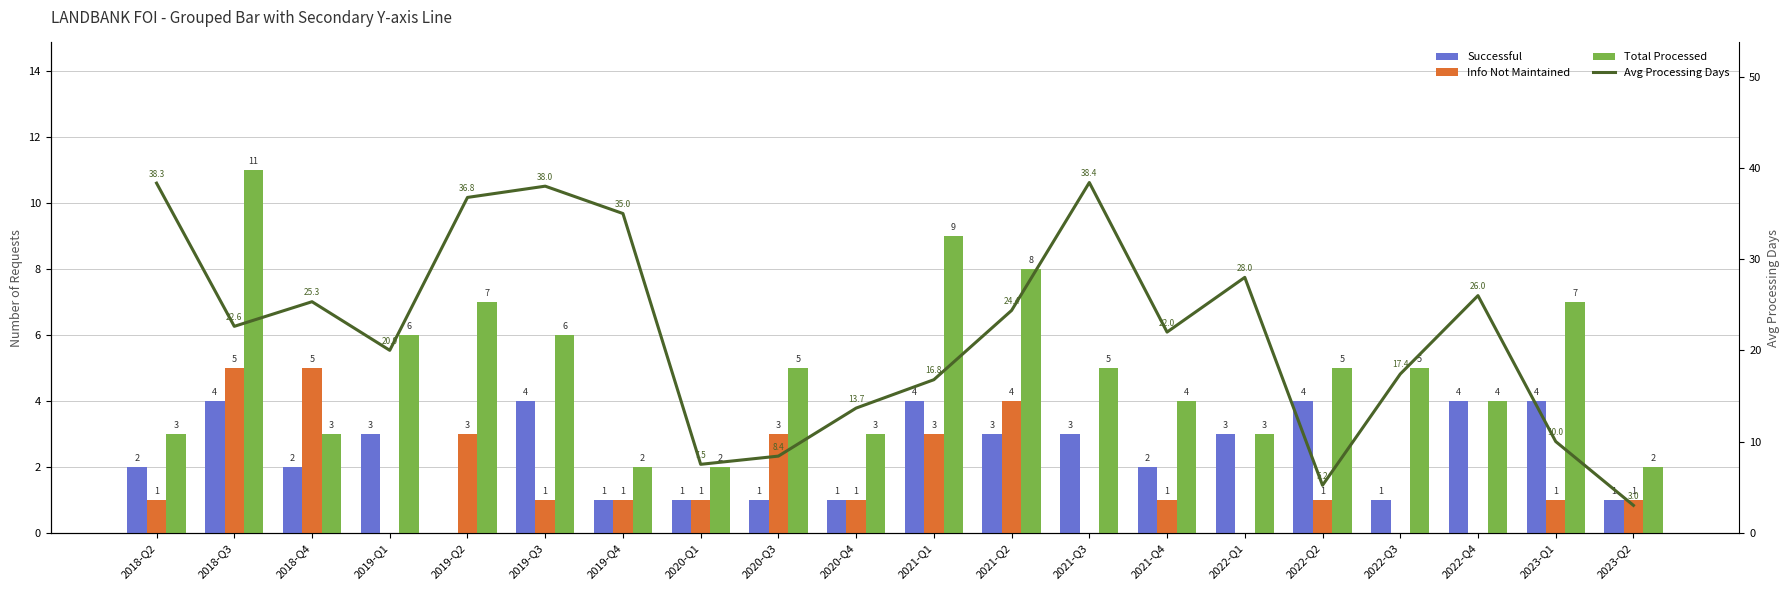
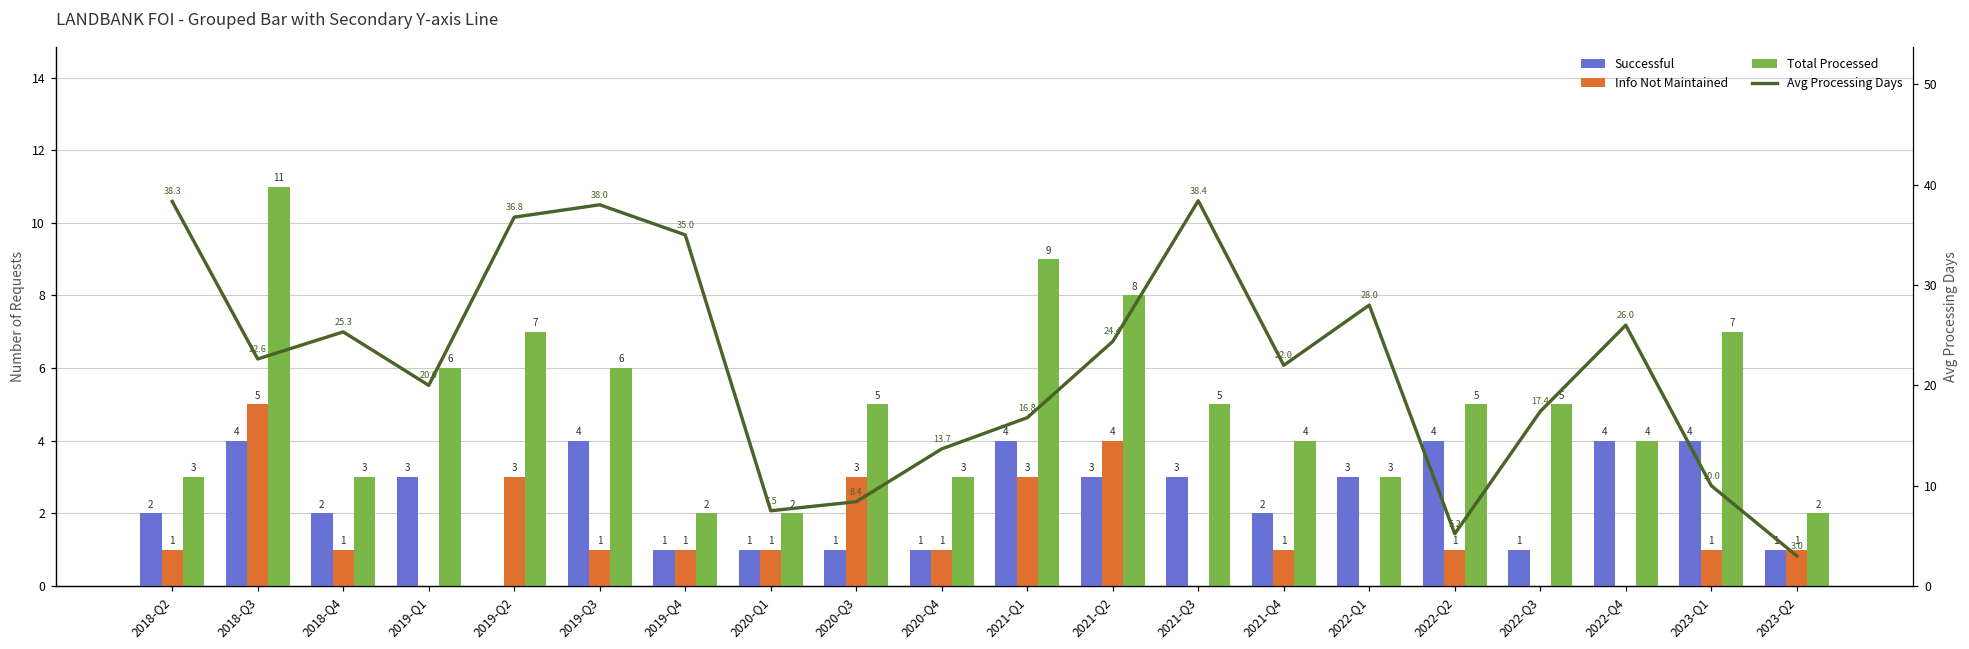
  {
    "Successful": {
      "2018-Q2": 2,
      "2018-Q3": 4,
      "2018-Q4": 2,
      "2019-Q1": 3,
      "2019-Q3": 4,
      "2019-Q4": 1,
      "2020-Q1": 1,
      "2020-Q3": 1,
      "2020-Q4": 1,
      "2021-Q1": 4,
      "2021-Q2": 3,
      "2021-Q3": 3,
      "2021-Q4": 2,
      "2022-Q1": 3,
      "2022-Q2": 4,
      "2022-Q3": 1,
      "2022-Q4": 4,
      "2023-Q1": 4,
      "2023-Q2": 1
    },
    "Info Not Maintained": {
      "2018-Q2": 1,
      "2018-Q3": 5,
-     "2018-Q4": 5,
+     "2018-Q4": 1,
      "2019-Q2": 3,
      "2019-Q3": 1,
      "2019-Q4": 1,
      "2020-Q1": 1,
      "2020-Q3": 3,
      "2020-Q4": 1,
      "2021-Q1": 3,
      "2021-Q2": 4,
      "2021-Q4": 1,
      "2022-Q2": 1,
      "2023-Q1": 1
    },
    "Total Processed": {
      "2018-Q2": 3,
      "2018-Q3": 11,
      "2018-Q4": 3,
      "2019-Q1": 6,
      "2019-Q2": 7,
      "2019-Q3": 6,
      "2019-Q4": 2,
      "2020-Q1": 2,
      "2020-Q3": 5,
      "2020-Q4": 3,
      "2021-Q1": 9,
      "2021-Q2": 8,
      "2021-Q3": 5,
      "2021-Q4": 4,
      "2022-Q1": 3,
      "2022-Q2": 5,
      "2022-Q3": 5,
      "2022-Q4": 4,
      "2023-Q1": 7,
      "2023-Q2": 2
    },
    "Avg Processing Days": {
      "2018-Q2": 38.3,
      "2018-Q3": 22.6,
      "2018-Q4": 25.3,
      "2019-Q1": 20.0,
      "2019-Q2": 36.8,
      "2019-Q3": 38.0,
      "2019-Q4": 35.0,
      "2020-Q1": 7.5,
      "2020-Q3": 8.4,
      "2020-Q4": 13.7,
      "2021-Q1": 16.8,
      "2021-Q2": 24.4,
      "2021-Q3": 38.4,
      "2021-Q4": 22.0,
      "2022-Q1": 28.0,
      "2022-Q2": 5.2,
      "2022-Q3": 17.4,
      "2022-Q4": 26.0,
      "2023-Q1": 10.0
    }
  }
